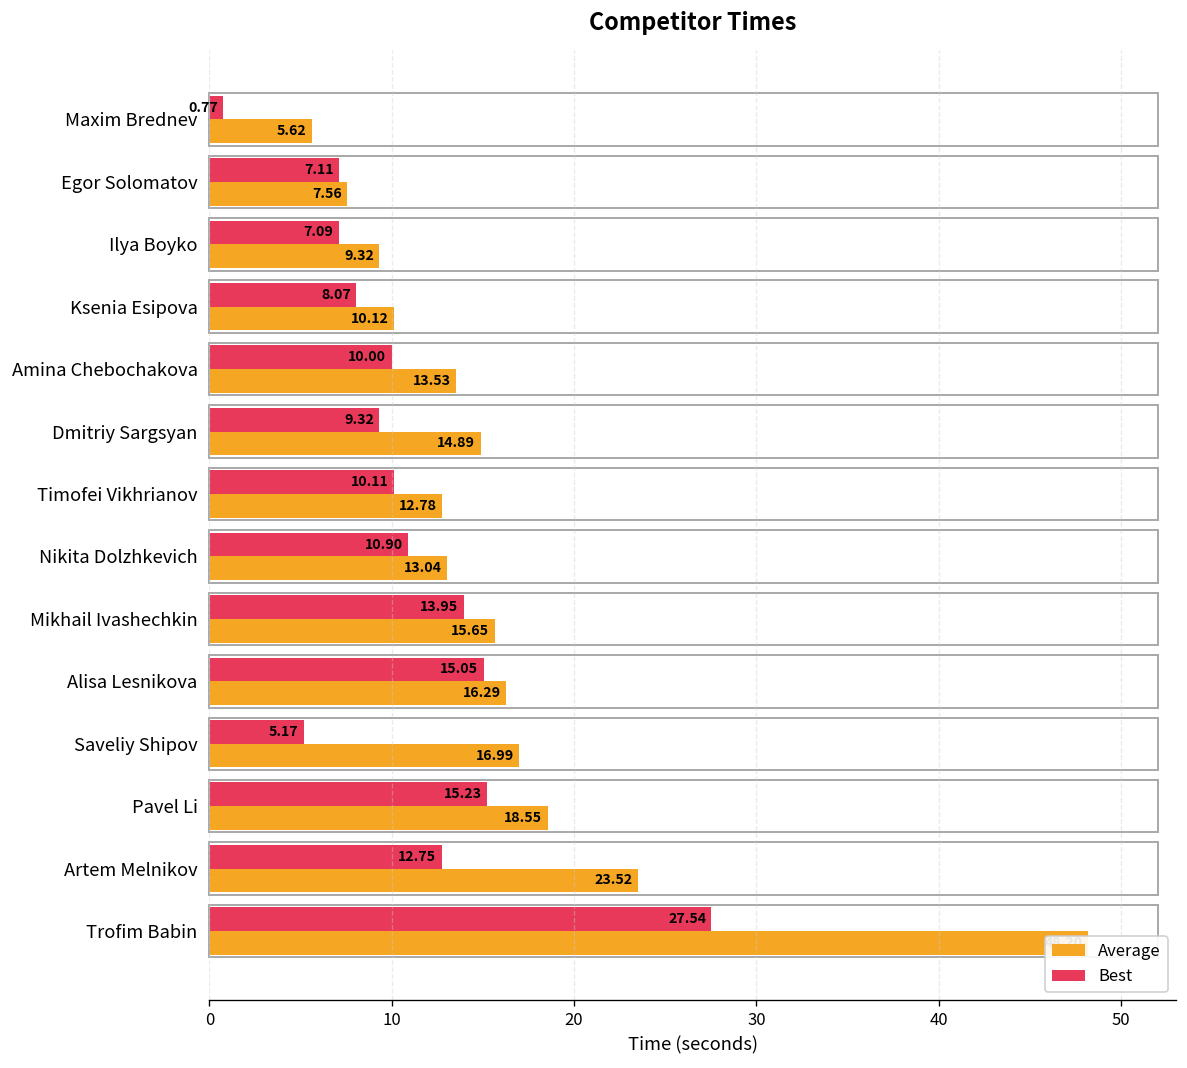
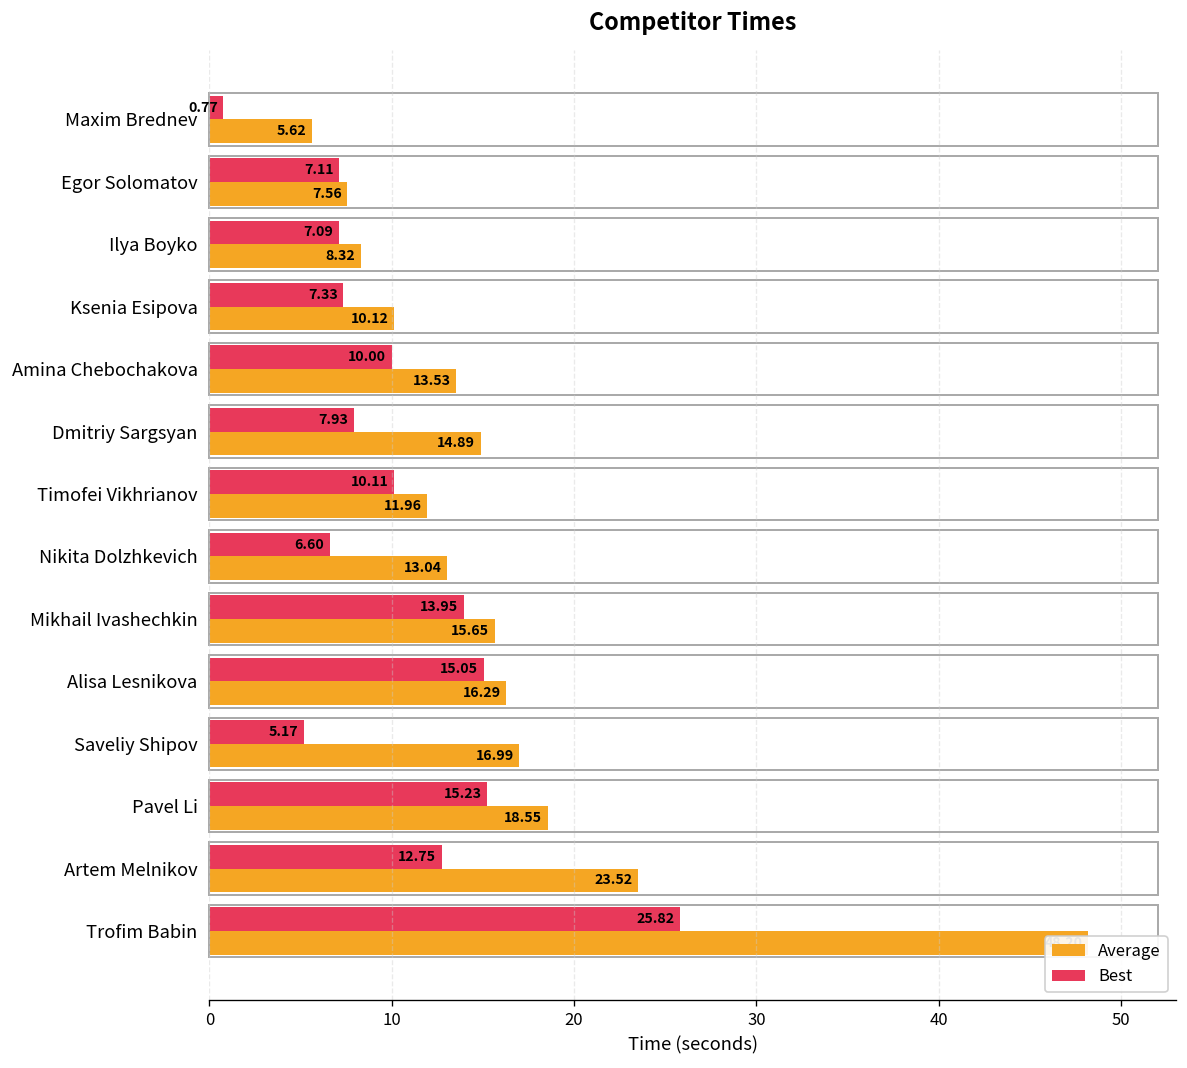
  {
    "Average": {
      "Maxim Brednev": 5.62,
      "Egor Solomatov": 7.56,
-     "Ilya Boyko": 9.32,
+     "Ilya Boyko": 8.32,
      "Ksenia Esipova": 10.12,
      "Amina Chebochakova": 13.53,
      "Dmitriy Sargsyan": 14.89,
-     "Timofei Vikhrianov": 12.78,
+     "Timofei Vikhrianov": 11.96,
      "Nikita Dolzhkevich": 13.04,
      "Mikhail Ivashechkin": 15.65,
      "Alisa Lesnikova": 16.29,
      "Saveliy Shipov": 16.99,
      "Pavel Li": 18.55,
      "Artem Melnikov": 23.52
    },
    "Best": {
      "Maxim Brednev": 0.77,
      "Egor Solomatov": 7.11,
      "Ilya Boyko": 7.09,
-     "Ksenia Esipova": 8.07,
+     "Ksenia Esipova": 7.33,
      "Amina Chebochakova": 10.00,
-     "Dmitriy Sargsyan": 9.32,
+     "Dmitriy Sargsyan": 7.93,
      "Timofei Vikhrianov": 10.11,
-     "Nikita Dolzhkevich": 10.90,
+     "Nikita Dolzhkevich": 6.60,
      "Mikhail Ivashechkin": 13.95,
      "Alisa Lesnikova": 15.05,
      "Saveliy Shipov": 5.17,
      "Pavel Li": 15.23,
      "Artem Melnikov": 12.75,
-     "Trofim Babin": 27.54
+     "Trofim Babin": 25.82
    }
  }
